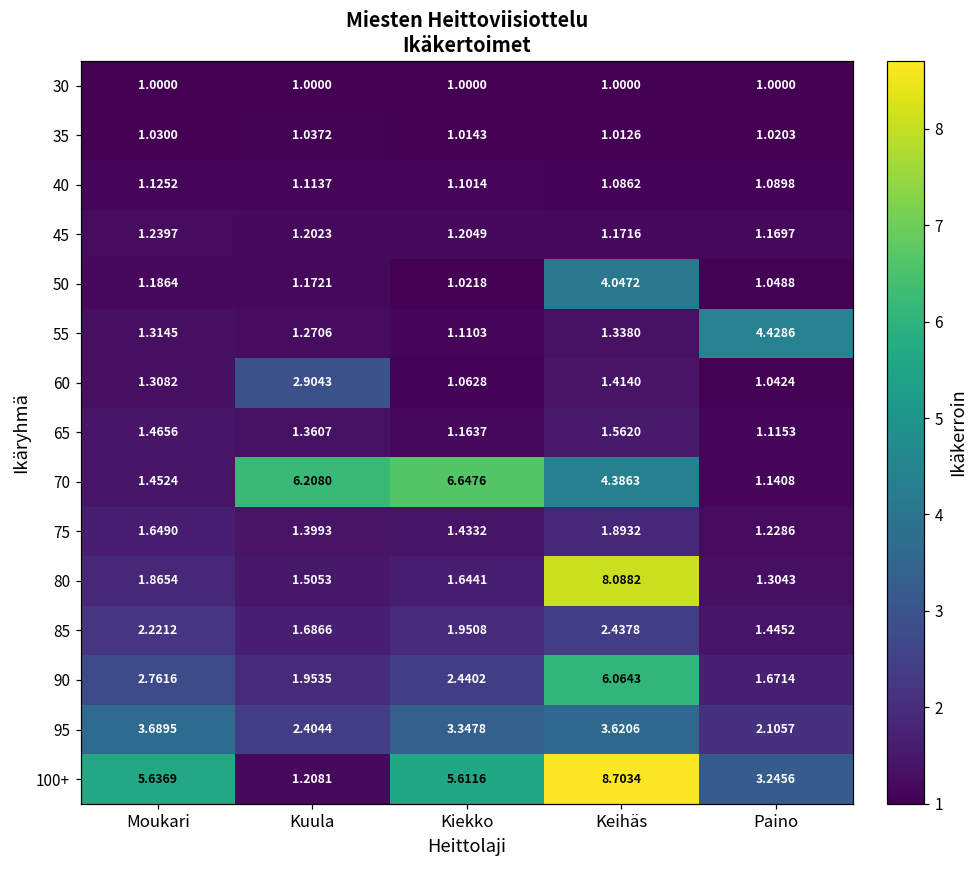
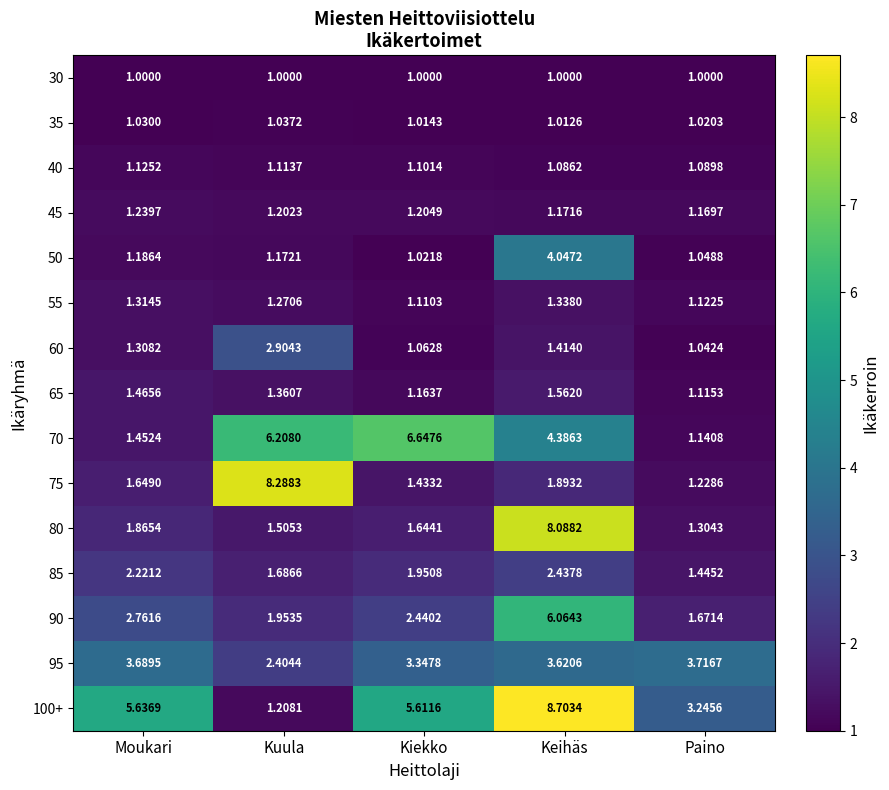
  {
    "30": {
      "Moukari": 1.0000,
      "Kuula": 1.0000,
      "Kiekko": 1.0000,
      "Keihäs": 1.0000,
      "Paino": 1.0000
    },
    "35": {
      "Moukari": 1.0300,
      "Kuula": 1.0372,
      "Kiekko": 1.0143,
      "Keihäs": 1.0126,
      "Paino": 1.0203
    },
    "40": {
      "Moukari": 1.1252,
      "Kuula": 1.1137,
      "Kiekko": 1.1014,
      "Keihäs": 1.0862,
      "Paino": 1.0898
    },
    "45": {
      "Moukari": 1.2397,
      "Kuula": 1.2023,
      "Kiekko": 1.2049,
      "Keihäs": 1.1716,
      "Paino": 1.1697
    },
    "50": {
      "Moukari": 1.1864,
      "Kuula": 1.1721,
      "Kiekko": 1.0218,
      "Keihäs": 4.0472,
      "Paino": 1.0488
    },
    "55": {
      "Moukari": 1.3145,
      "Kuula": 1.2706,
      "Kiekko": 1.1103,
      "Keihäs": 1.3380,
-     "Paino": 4.4286
+     "Paino": 1.1225
    },
    "60": {
      "Moukari": 1.3082,
      "Kuula": 2.9043,
      "Kiekko": 1.0628,
      "Keihäs": 1.4140,
      "Paino": 1.0424
    },
    "65": {
      "Moukari": 1.4656,
      "Kuula": 1.3607,
      "Kiekko": 1.1637,
      "Keihäs": 1.5620,
      "Paino": 1.1153
    },
    "70": {
      "Moukari": 1.4524,
      "Kuula": 6.2080,
      "Kiekko": 6.6476,
      "Keihäs": 4.3863,
      "Paino": 1.1408
    },
    "75": {
      "Moukari": 1.6490,
-     "Kuula": 1.3993,
+     "Kuula": 8.2883,
      "Kiekko": 1.4332,
      "Keihäs": 1.8932,
      "Paino": 1.2286
    },
    "80": {
      "Moukari": 1.8654,
      "Kuula": 1.5053,
      "Kiekko": 1.6441,
      "Keihäs": 8.0882,
      "Paino": 1.3043
    },
    "85": {
      "Moukari": 2.2212,
      "Kuula": 1.6866,
      "Kiekko": 1.9508,
      "Keihäs": 2.4378,
      "Paino": 1.4452
    },
    "90": {
      "Moukari": 2.7616,
      "Kuula": 1.9535,
      "Kiekko": 2.4402,
      "Keihäs": 6.0643,
      "Paino": 1.6714
    },
    "95": {
      "Moukari": 3.6895,
      "Kuula": 2.4044,
      "Kiekko": 3.3478,
      "Keihäs": 3.6206,
-     "Paino": 2.1057
+     "Paino": 3.7167
    },
    "100+": {
      "Moukari": 5.6369,
      "Kuula": 1.2081,
      "Kiekko": 5.6116,
      "Keihäs": 8.7034,
      "Paino": 3.2456
    }
  }
